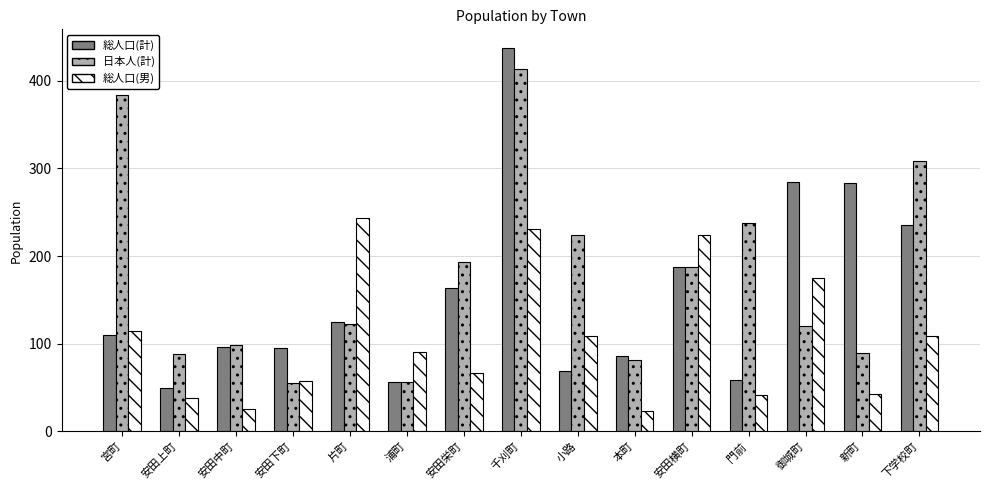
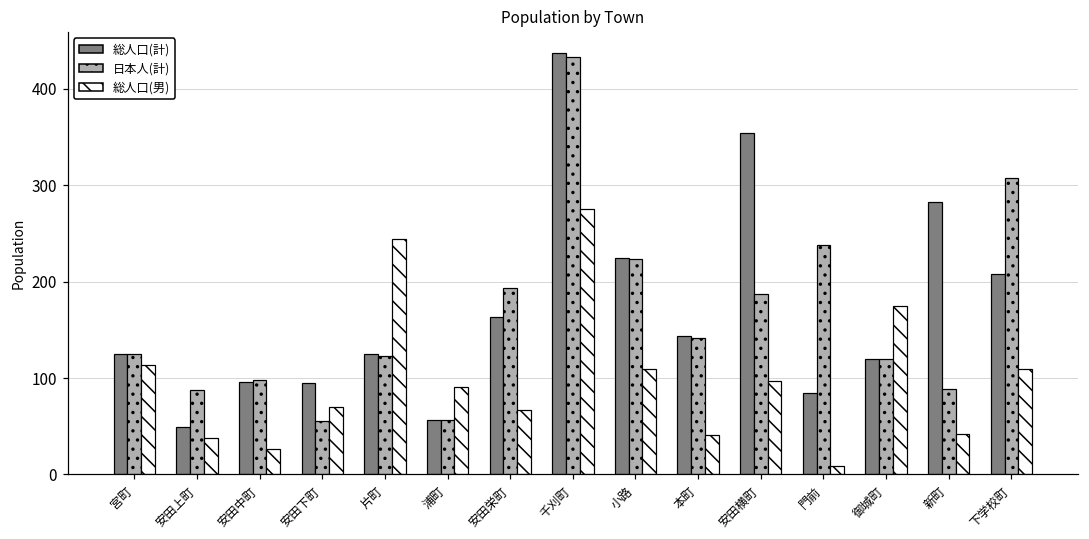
  {
    "総人口(計)": {
-     "宮町": 110,
+     "宮町": 130,
      "安田上町": 50,
      "安田中町": 100,
      "安田下町": 100,
      "片町": 130,
      "浦町": 60,
      "安田栄町": 160,
      "千刈町": 440,
-     "小路": 70,
-     "本町": 90,
-     "安田横町": 190,
-     "門前": 60,
-     "御城町": 290,
+     "小路": 230,
+     "本町": 140,
+     "安田横町": 350,
+     "門前": 90,
+     "御城町": 120,
      "新町": 280,
-     "下学校町": 240
+     "下学校町": 210
    },
    "日本人(計)": {
-     "宮町": 380,
+     "宮町": 130,
      "安田上町": 90,
      "安田中町": 100,
      "安田下町": 60,
      "片町": 120,
      "浦町": 60,
      "安田栄町": 190,
-     "千刈町": 410,
+     "千刈町": 430,
      "小路": 220,
-     "本町": 80,
+     "本町": 140,
      "安田横町": 190,
      "門前": 240,
      "御城町": 120,
      "新町": 90,
      "下学校町": 310
    },
    "総人口(男)": {
      "宮町": 110,
      "安田上町": 40,
      "安田中町": 30,
-     "安田下町": 60,
+     "安田下町": 70,
      "片町": 240,
      "浦町": 90,
      "安田栄町": 70,
-     "千刈町": 230,
+     "千刈町": 280,
      "小路": 110,
-     "本町": 20,
-     "安田横町": 220,
-     "門前": 40,
+     "本町": 40,
+     "安田横町": 100,
+     "門前": 10,
      "御城町": 180,
      "新町": 40,
      "下学校町": 110
    }
  }
